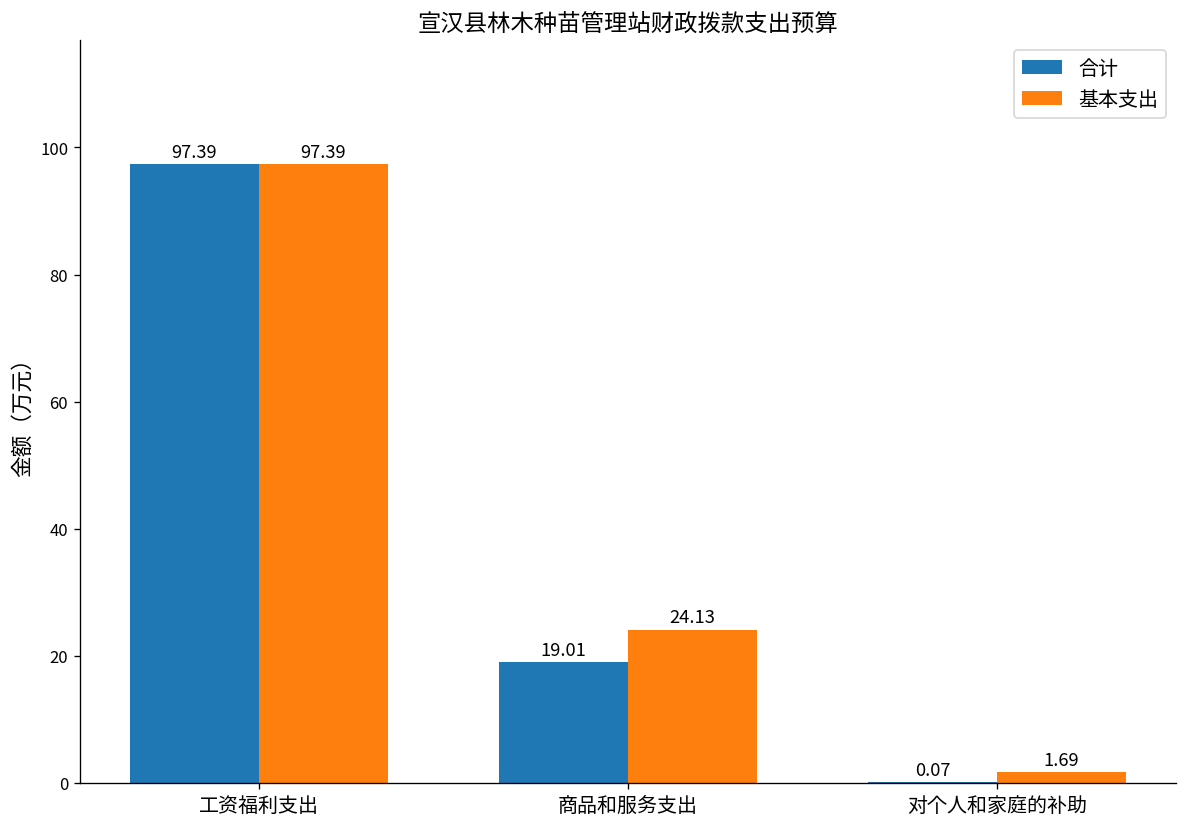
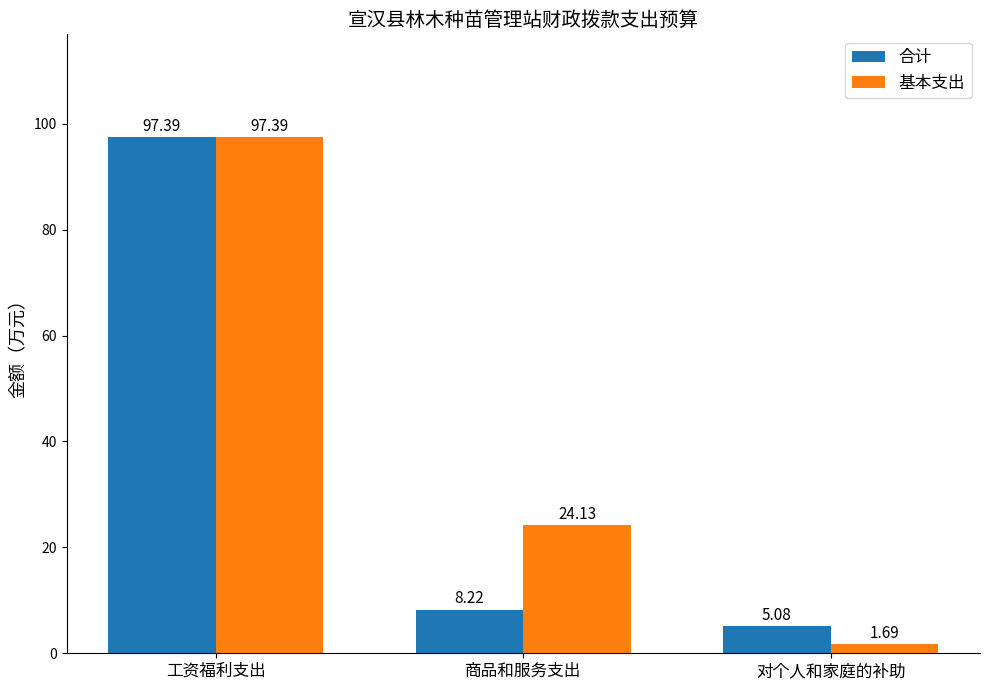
  {
    "合计": {
      "工资福利支出": 97.39,
-     "商品和服务支出": 19.01,
-     "对个人和家庭的补助": 0.07
+     "商品和服务支出": 8.22,
+     "对个人和家庭的补助": 5.08
    },
    "基本支出": {
      "工资福利支出": 97.39,
      "商品和服务支出": 24.13,
      "对个人和家庭的补助": 1.69
    }
  }
